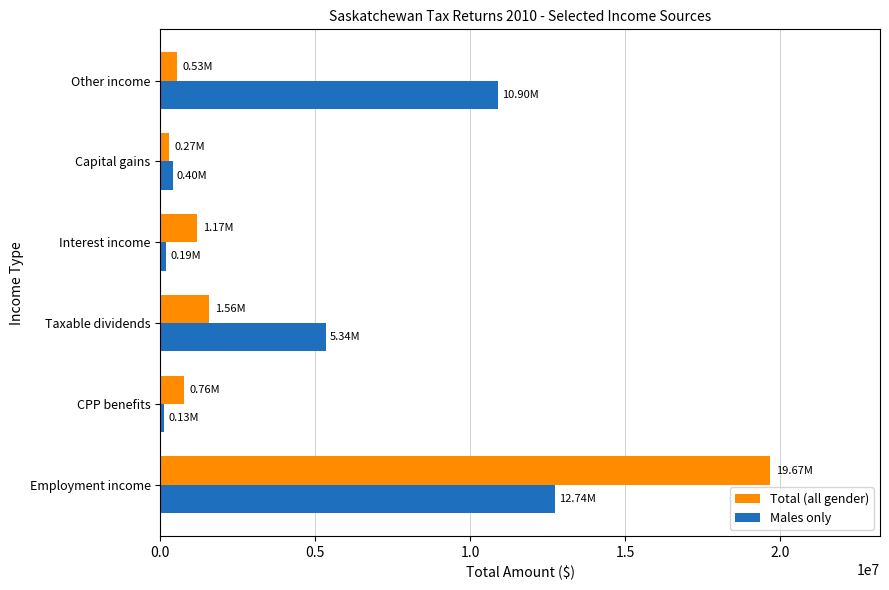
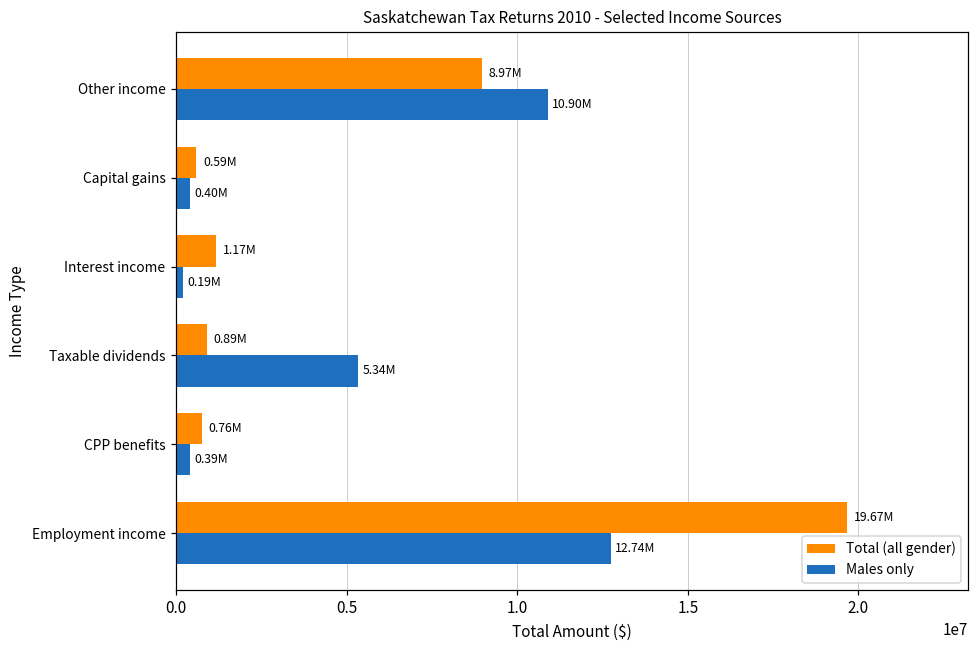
  {
    "Total (all gender)": {
-     "Other income": "0.53M",
-     "Capital gains": "0.27M",
+     "Other income": "8.97M",
+     "Capital gains": "0.59M",
      "Interest income": "1.17M",
-     "Taxable dividends": "1.56M",
+     "Taxable dividends": "0.89M",
      "CPP benefits": "0.76M",
      "Employment income": "19.67M"
    },
    "Males only": {
      "Other income": "10.90M",
      "Capital gains": "0.40M",
      "Interest income": "0.19M",
      "Taxable dividends": "5.34M",
-     "CPP benefits": "0.13M",
+     "CPP benefits": "0.39M",
      "Employment income": "12.74M"
    }
  }
